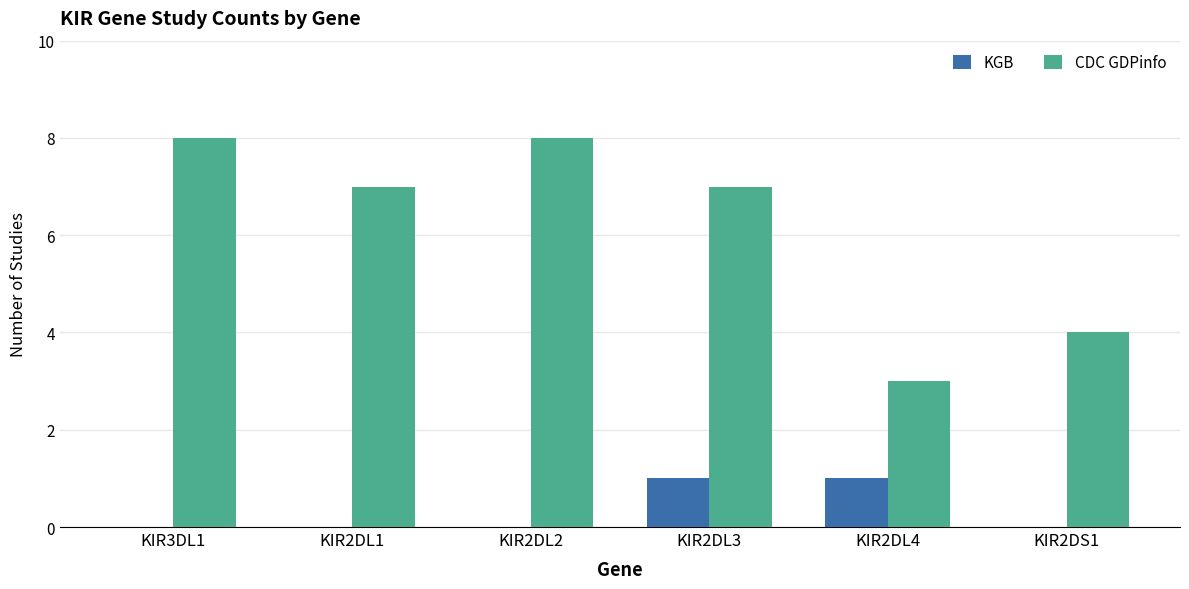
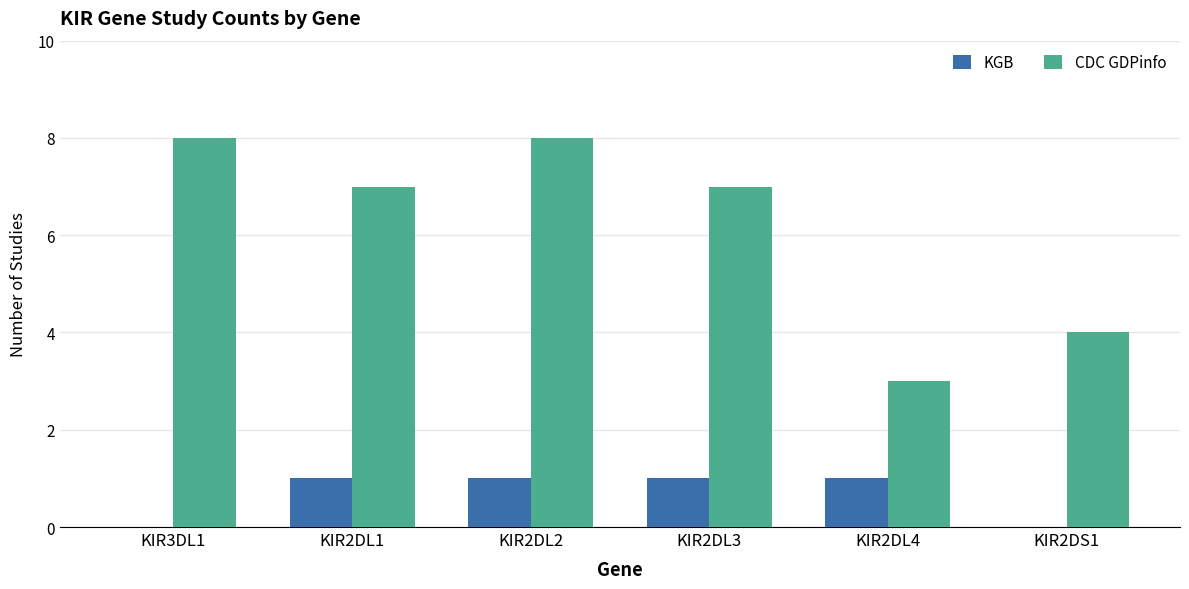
  {
    "KGB": {
      "KIR3DL1": 0,
-     "KIR2DL1": 0,
-     "KIR2DL2": 0,
+     "KIR2DL1": 1,
+     "KIR2DL2": 1,
      "KIR2DL3": 1,
      "KIR2DL4": 1,
      "KIR2DS1": 0
    },
    "CDC GDPinfo": {
      "KIR3DL1": 8,
      "KIR2DL1": 7,
      "KIR2DL2": 8,
      "KIR2DL3": 7,
      "KIR2DL4": 3,
      "KIR2DS1": 4
    }
  }
